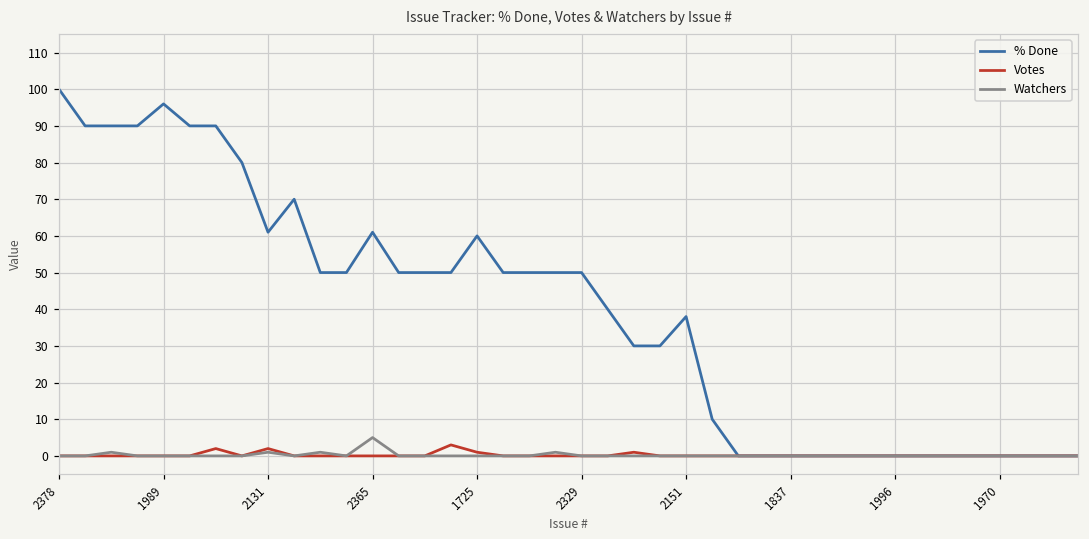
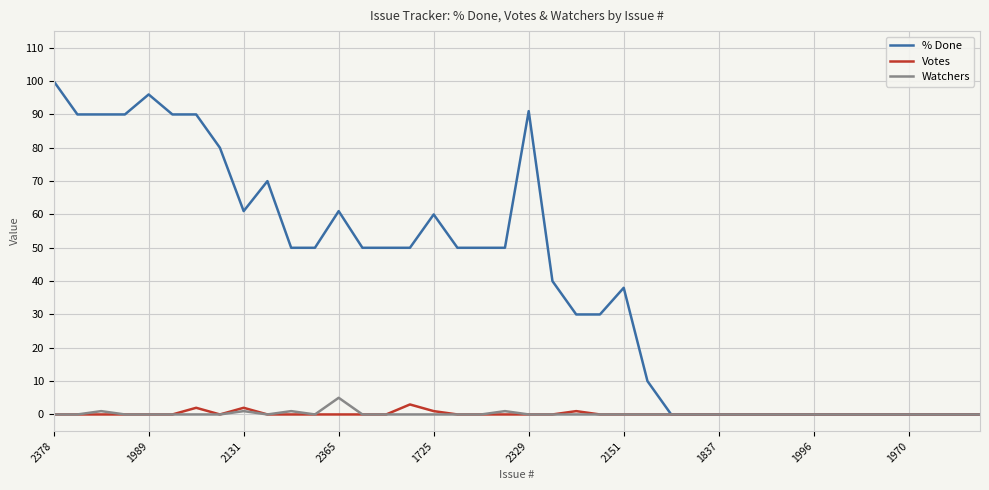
  {
    "% Done": {
      "2378": 100,
      "1989": 96,
      "2131": 61,
      "2365": 61,
      "1725": 60,
-     "2329": 50,
+     "2329": 91,
      "2151": 38
    },
    "Votes": {
      "2131": 2,
      "2365": 0,
      "1725": 1
    },
    "Watchers": {
      "2131": 1,
      "2365": 5,
      "1725": 0
    }
  }
